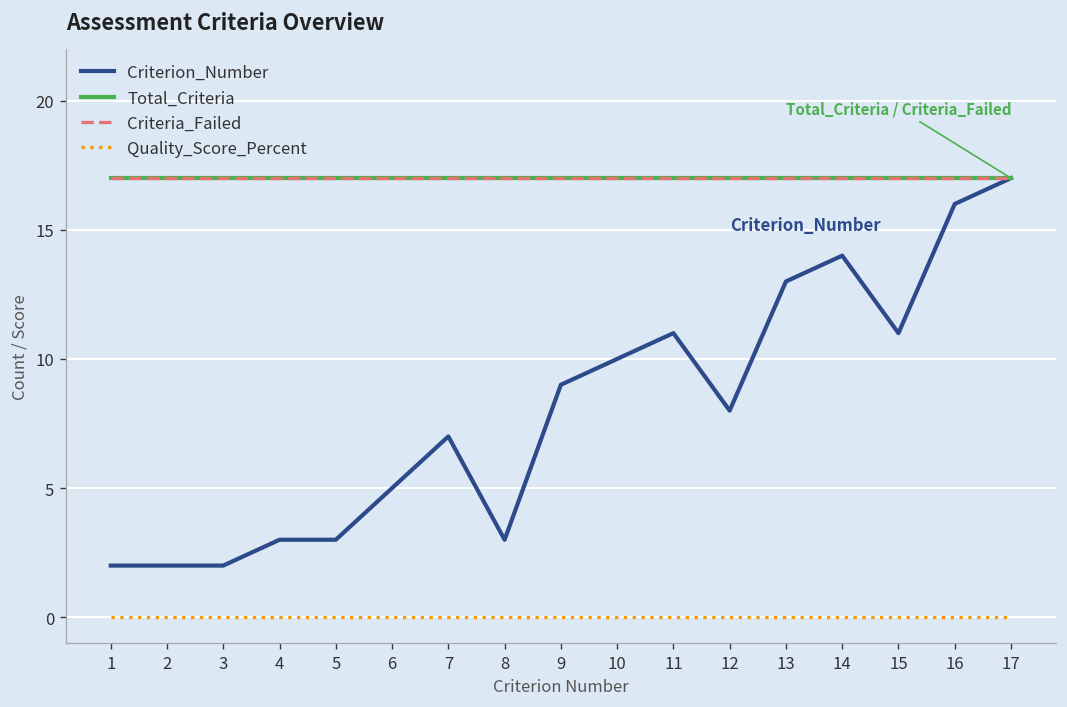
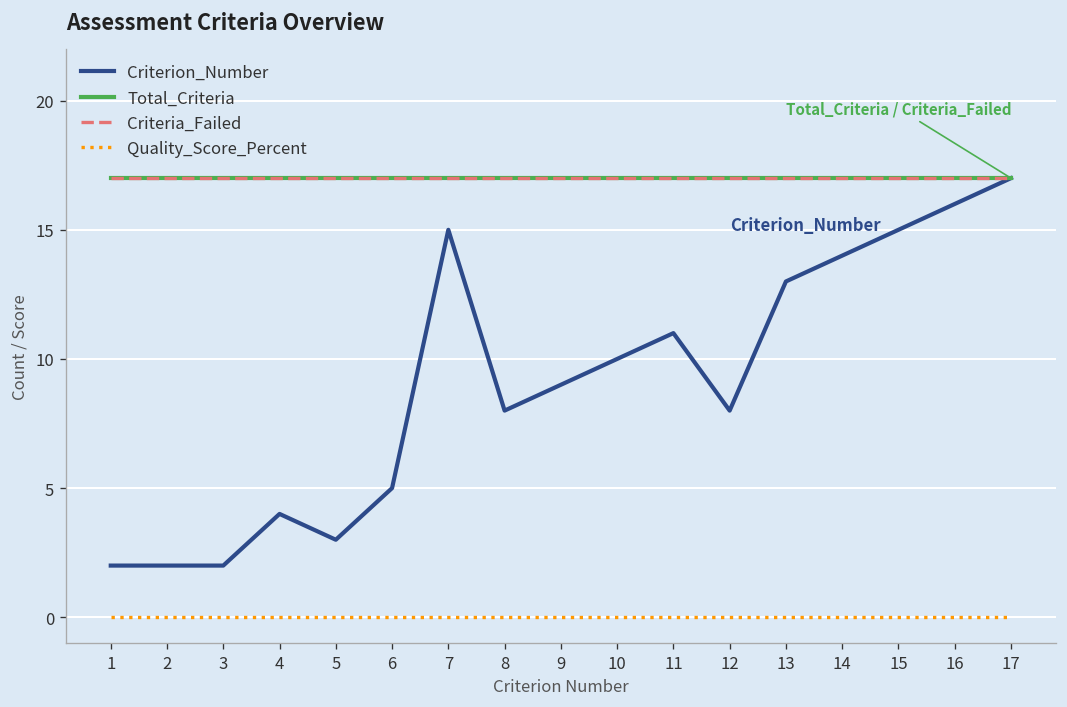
  {
    "Criterion_Number": {
      "1": 2,
      "2": 2,
      "3": 2,
-     "4": 3,
+     "4": 4,
      "5": 3,
      "6": 5,
-     "7": 7,
-     "8": 3,
+     "7": 15,
+     "8": 8,
      "9": 9,
      "10": 10,
      "11": 11,
      "12": 8,
      "13": 13,
      "14": 14,
-     "15": 11,
+     "15": 15,
      "16": 16
    },
    "Criteria_Failed": {
      "1": 17,
      "2": 17,
      "3": 17,
      "4": 17,
      "5": 17,
      "6": 17,
      "7": 17,
      "8": 17,
      "9": 17,
      "10": 17,
      "11": 17,
      "12": 17,
      "13": 17,
      "14": 17,
      "15": 17,
      "16": 17
    },
    "Quality_Score_Percent": {
      "1": 0,
      "2": 0,
      "3": 0,
      "4": 0,
      "5": 0,
      "6": 0,
      "7": 0,
      "8": 0,
      "9": 0,
      "10": 0,
      "11": 0,
      "12": 0,
      "13": 0,
      "14": 0,
      "15": 0,
      "16": 0,
      "17": 0
    }
  }
